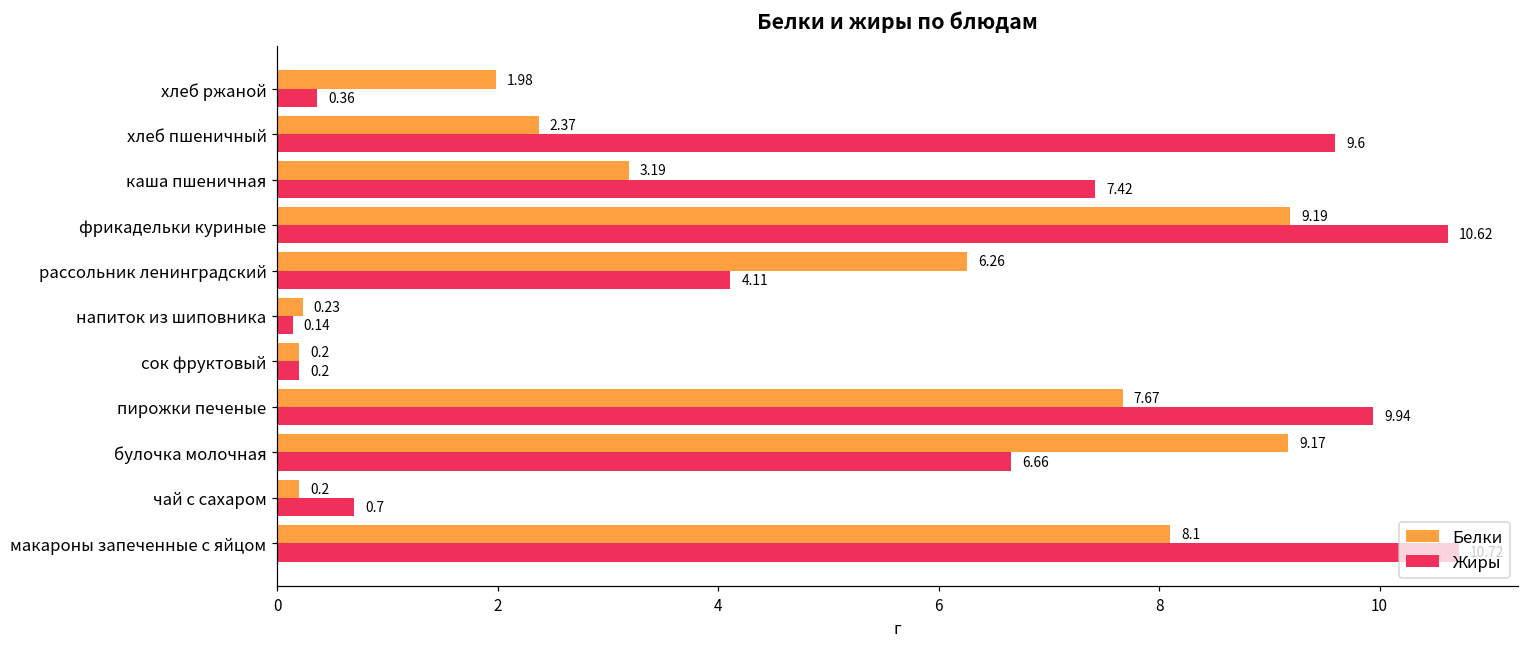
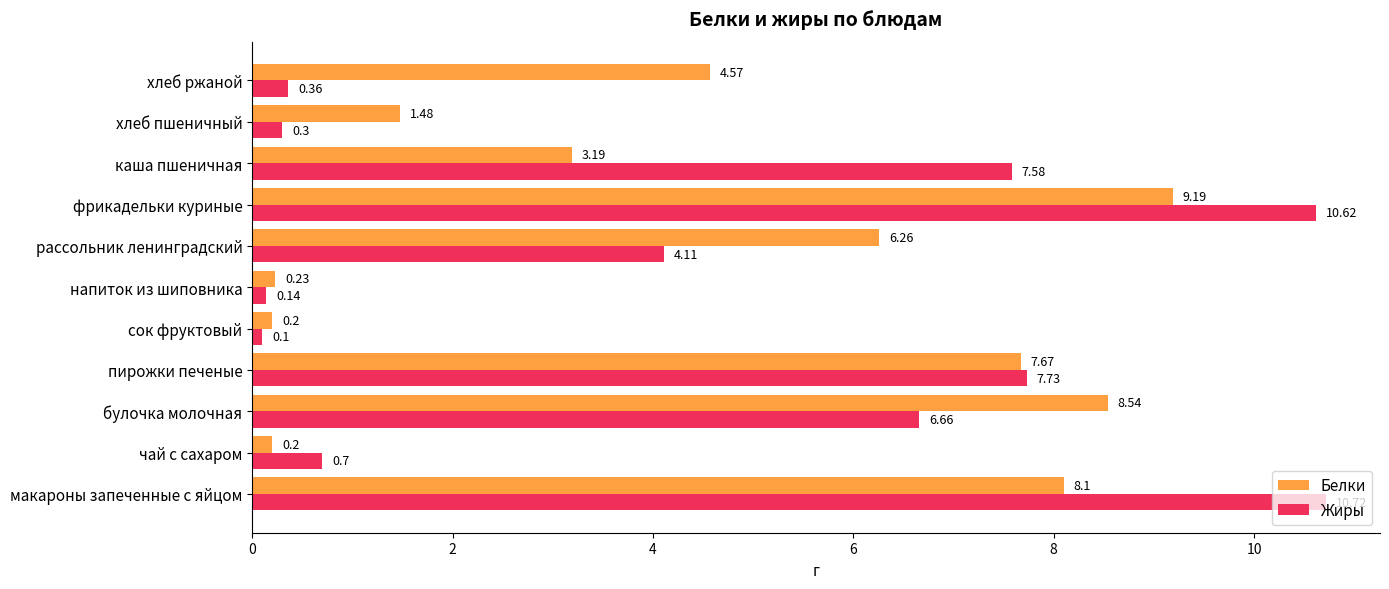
  {
    "Белки": {
-     "хлеб ржаной": 1.98,
-     "хлеб пшеничный": 2.37,
+     "хлеб ржаной": 4.57,
+     "хлеб пшеничный": 1.48,
      "каша пшеничная": 3.19,
      "фрикадельки куриные": 9.19,
      "рассольник ленинградский": 6.26,
      "напиток из шиповника": 0.23,
      "сок фруктовый": 0.2,
      "пирожки печеные": 7.67,
-     "булочка молочная": 9.17,
+     "булочка молочная": 8.54,
      "чай с сахаром": 0.2,
      "макароны запеченные с яйцом": 8.1
    },
    "Жиры": {
      "хлеб ржаной": 0.36,
-     "хлеб пшеничный": 9.6,
-     "каша пшеничная": 7.42,
+     "хлеб пшеничный": 0.3,
+     "каша пшеничная": 7.58,
      "фрикадельки куриные": 10.62,
      "рассольник ленинградский": 4.11,
      "напиток из шиповника": 0.14,
-     "сок фруктовый": 0.2,
-     "пирожки печеные": 9.94,
+     "сок фруктовый": 0.1,
+     "пирожки печеные": 7.73,
      "булочка молочная": 6.66,
      "чай с сахаром": 0.7
    }
  }
